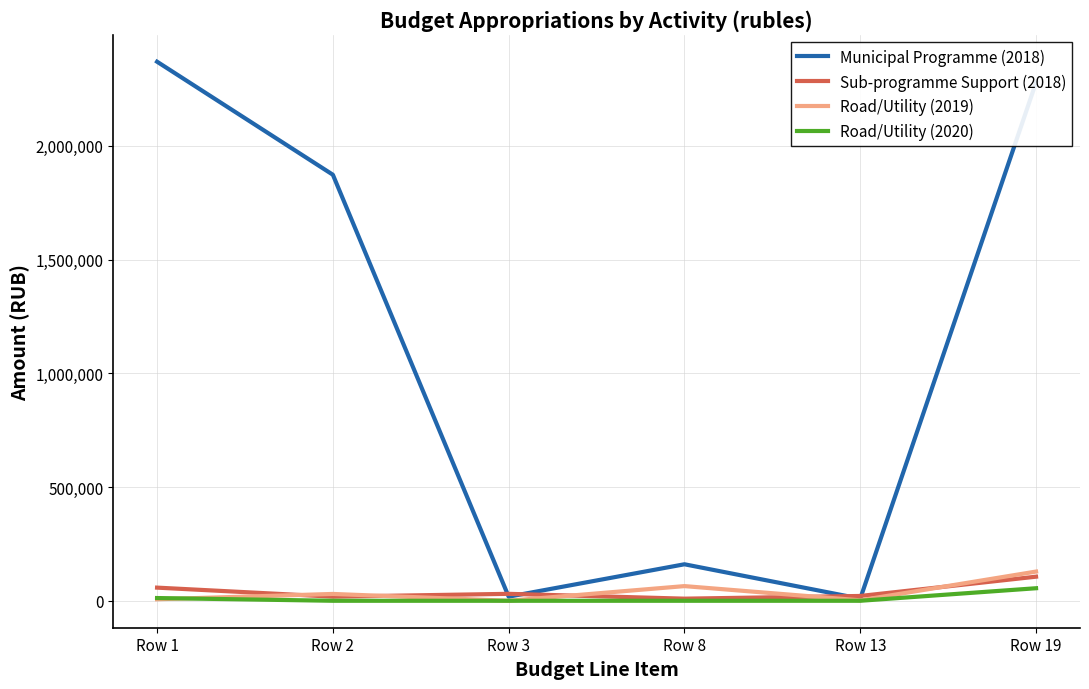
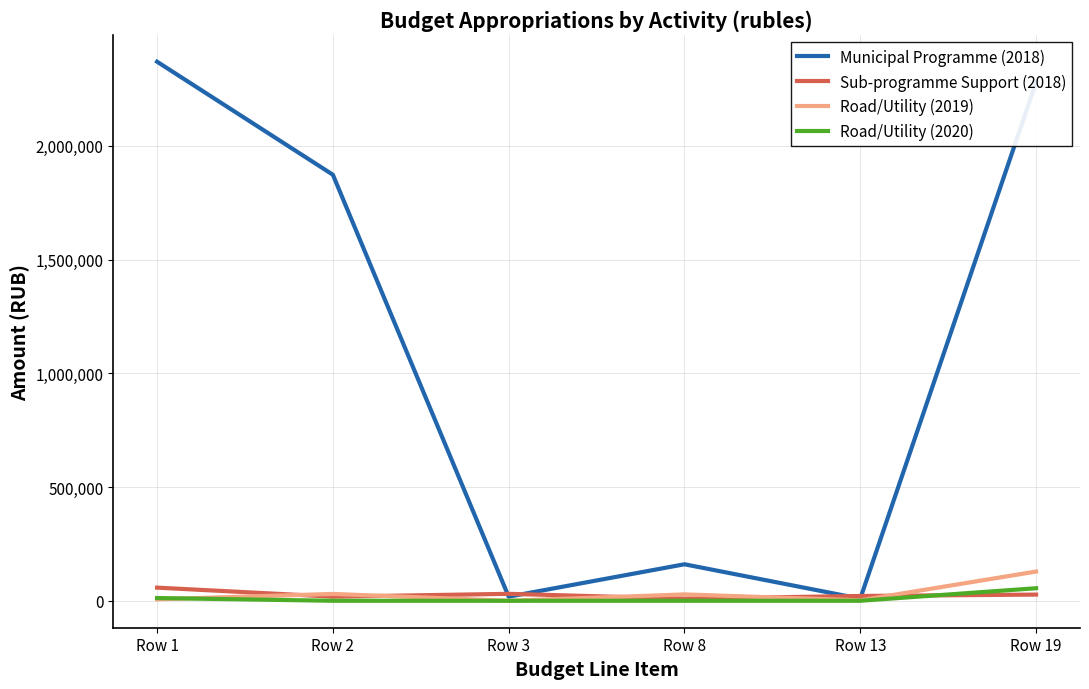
  {
    "Municipal Programme (2018)": {
      "Row 1": "2,370,000",
      "Row 2": "1,870,000",
      "Row 3": "20,000",
      "Row 8": "160,000"
    },
    "Sub-programme Support (2018)": {
      "Row 1": "60,000",
      "Row 2": "20,000",
      "Row 3": "30,000",
      "Row 13": "20,000",
-     "Row 19": "110,000"
+     "Row 19": "30,000"
    },
    "Road/Utility (2019)": {
      "Row 2": "30,000",
-     "Row 8": "60,000",
+     "Row 8": "30,000",
      "Row 19": "130,000"
    },
    "Road/Utility (2020)": {
      "Row 2": "0",
      "Row 19": "60,000"
    }
  }
